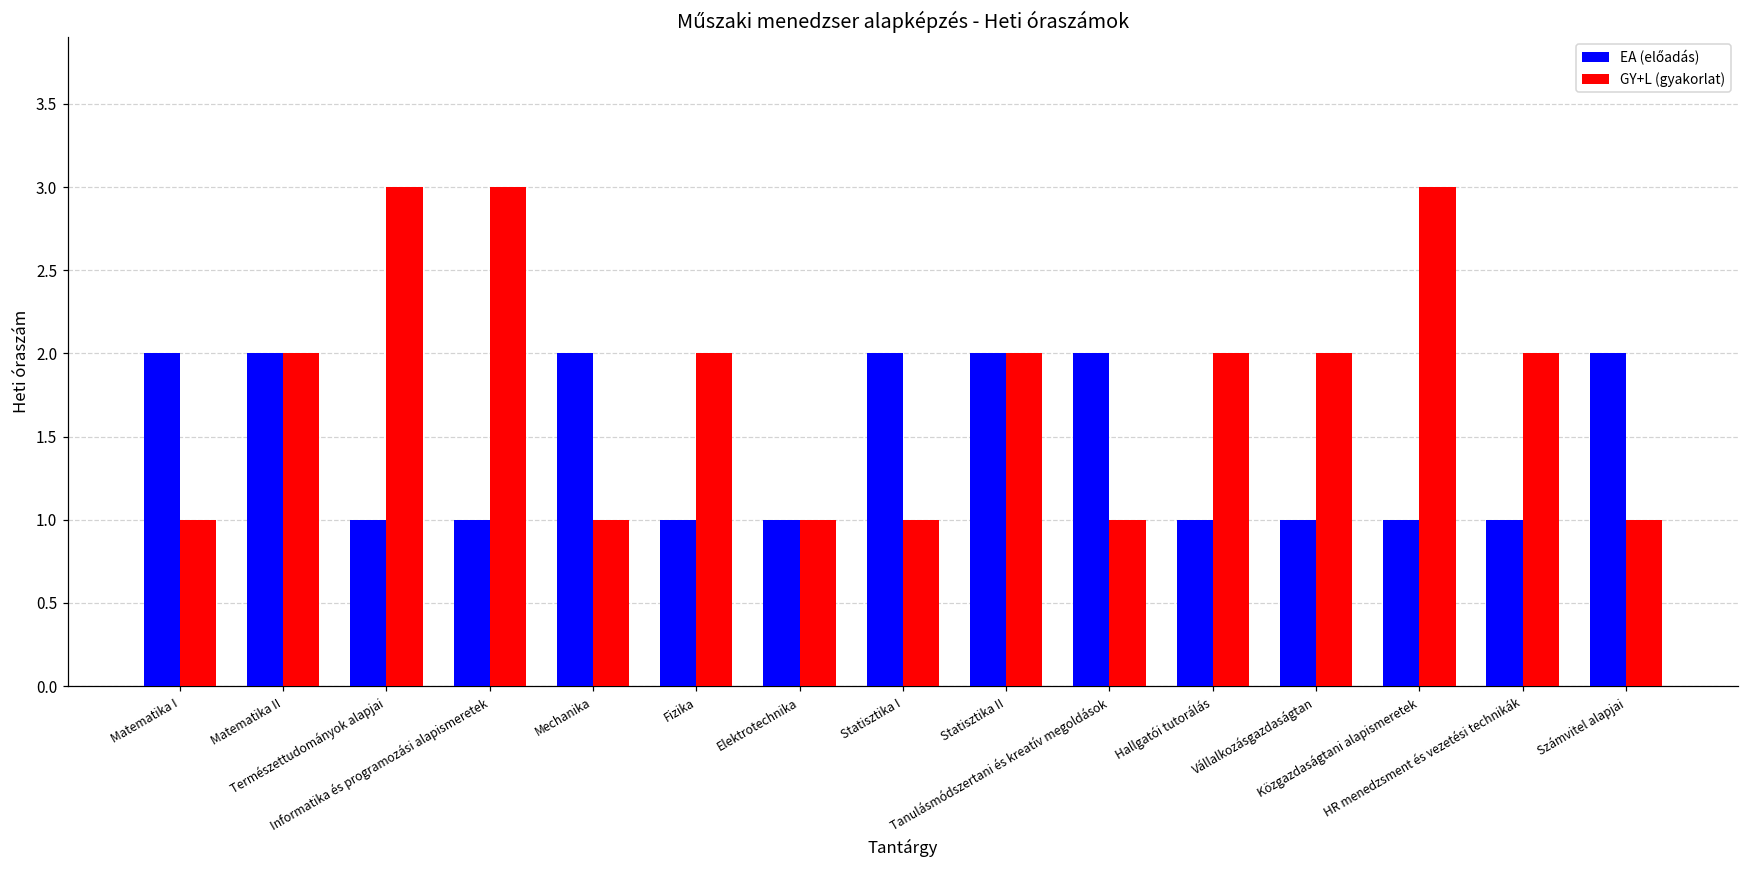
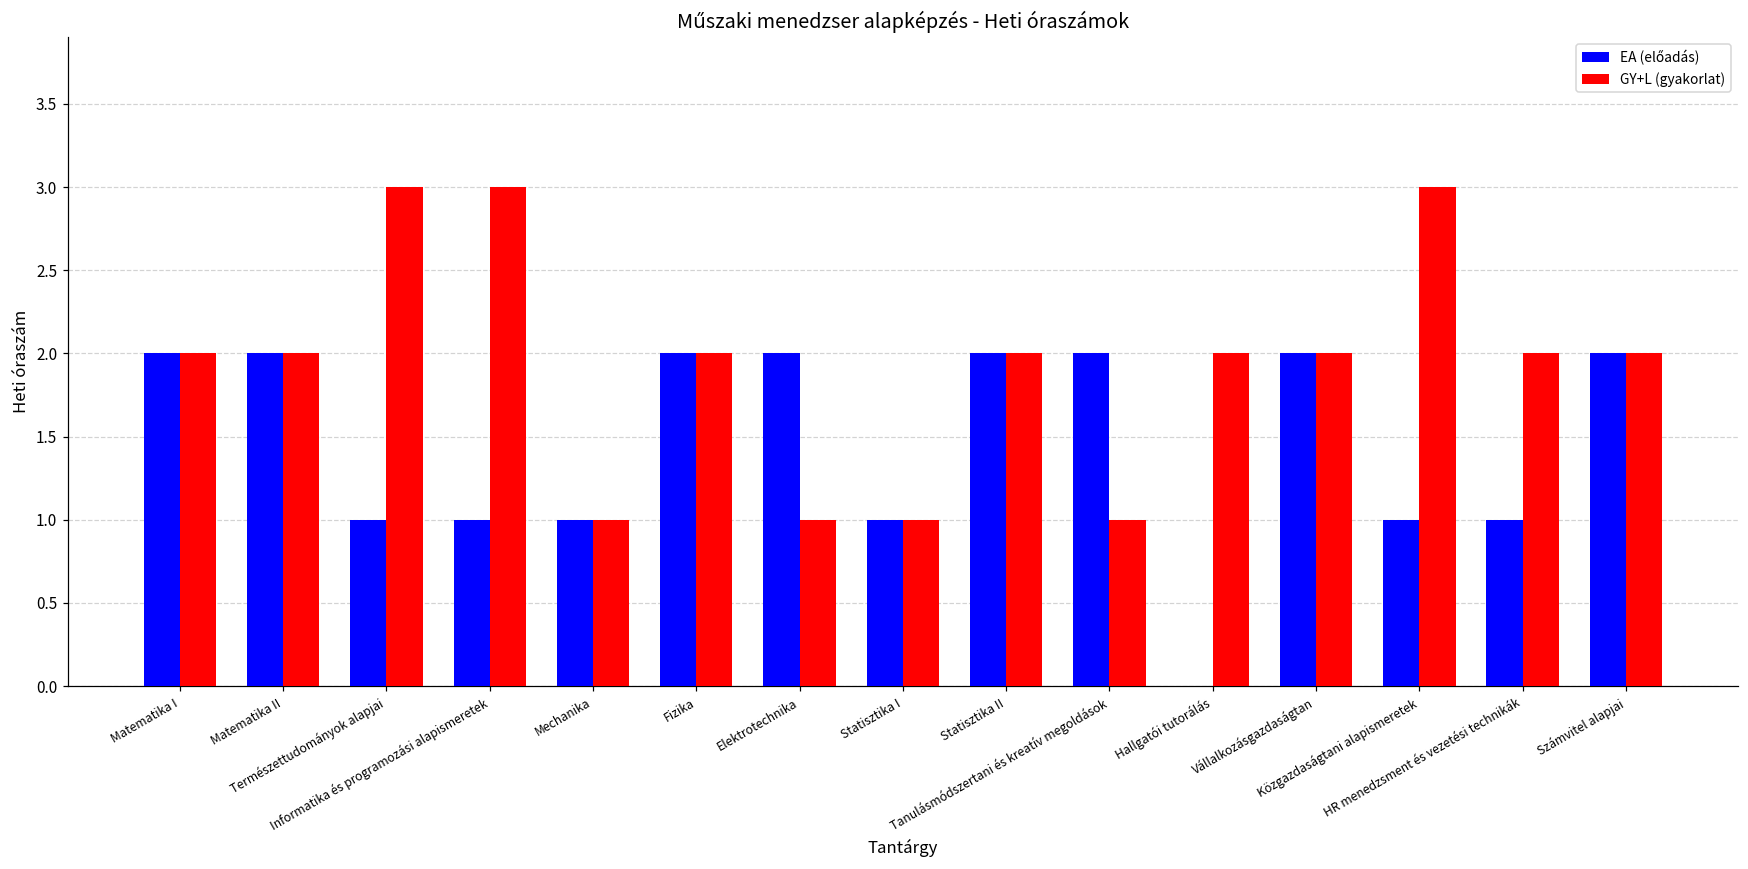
  {
    "EA (előadás)": {
      "Matematika I": 2,
      "Matematika II": 2,
      "Természettudományok alapjai": 1,
      "Informatika és programozási alapismeretek": 1,
-     "Mechanika": 2,
-     "Fizika": 1,
-     "Elektrotechnika": 1,
-     "Statisztika I": 2,
+     "Mechanika": 1,
+     "Fizika": 2,
+     "Elektrotechnika": 2,
+     "Statisztika I": 1,
      "Statisztika II": 2,
      "Tanulásmódszertani és kreatív megoldások": 2,
-     "Hallgatói tutorálás": 1,
-     "Vállalkozásgazdaságtan": 1,
+     "Hallgatói tutorálás": 0,
+     "Vállalkozásgazdaságtan": 2,
      "Közgazdaságtani alapismeretek": 1,
      "HR menedzsment és vezetési technikák": 1,
      "Számvitel alapjai": 2
    },
    "GY+L (gyakorlat)": {
-     "Matematika I": 1,
+     "Matematika I": 2,
      "Matematika II": 2,
      "Természettudományok alapjai": 3,
      "Informatika és programozási alapismeretek": 3,
      "Mechanika": 1,
      "Fizika": 2,
      "Elektrotechnika": 1,
      "Statisztika I": 1,
      "Statisztika II": 2,
      "Tanulásmódszertani és kreatív megoldások": 1,
      "Hallgatói tutorálás": 2,
      "Vállalkozásgazdaságtan": 2,
      "Közgazdaságtani alapismeretek": 3,
      "HR menedzsment és vezetési technikák": 2,
-     "Számvitel alapjai": 1
+     "Számvitel alapjai": 2
    }
  }
